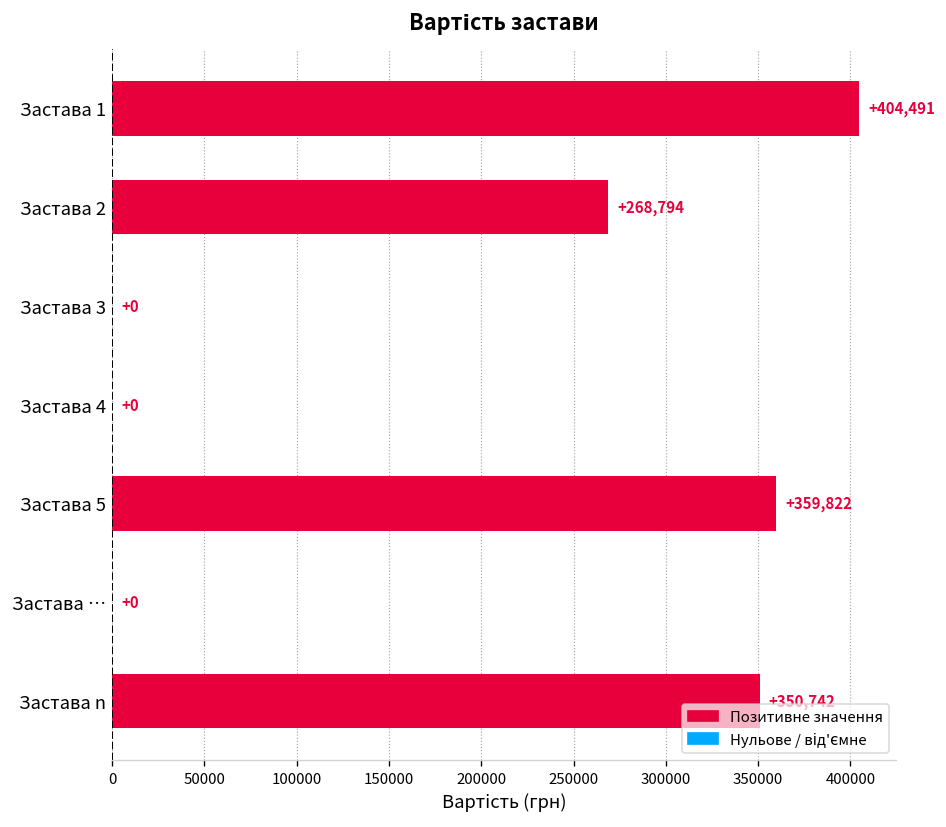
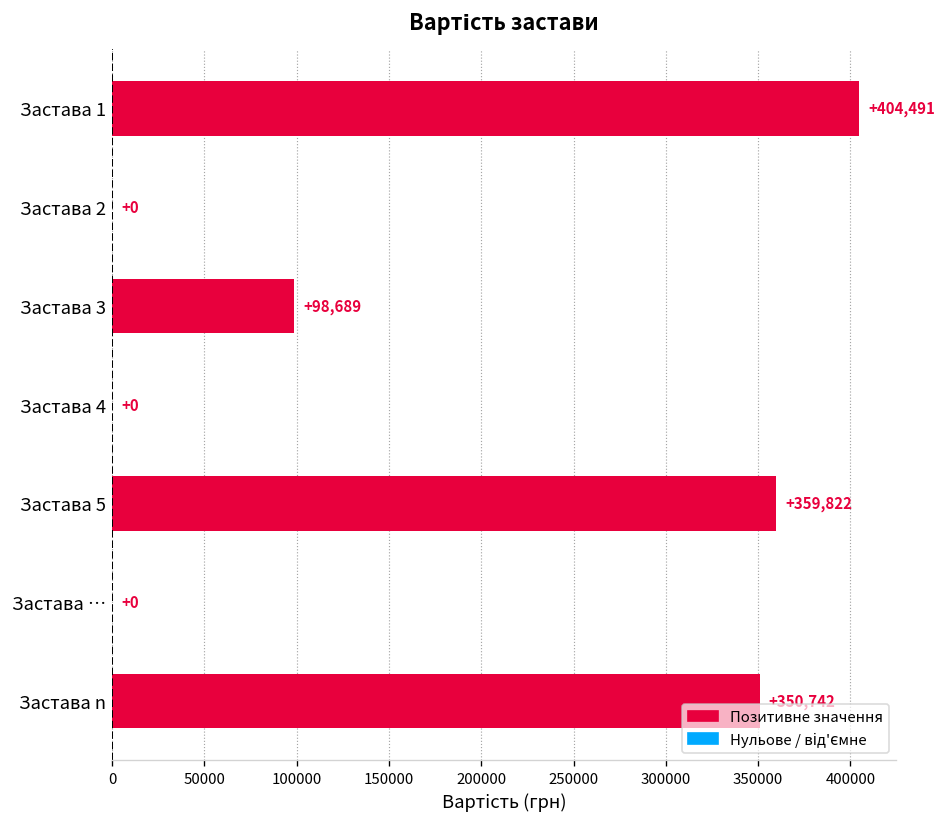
  {
    "Застава 1": "+404,491",
-   "Застава 2": "+268,794",
-   "Застава 3": "+0",
+   "Застава 2": "+0",
+   "Застава 3": "+98,689",
    "Застава 4": "+0",
    "Застава 5": "+359,822",
    "Застава …": "+0"
  }
